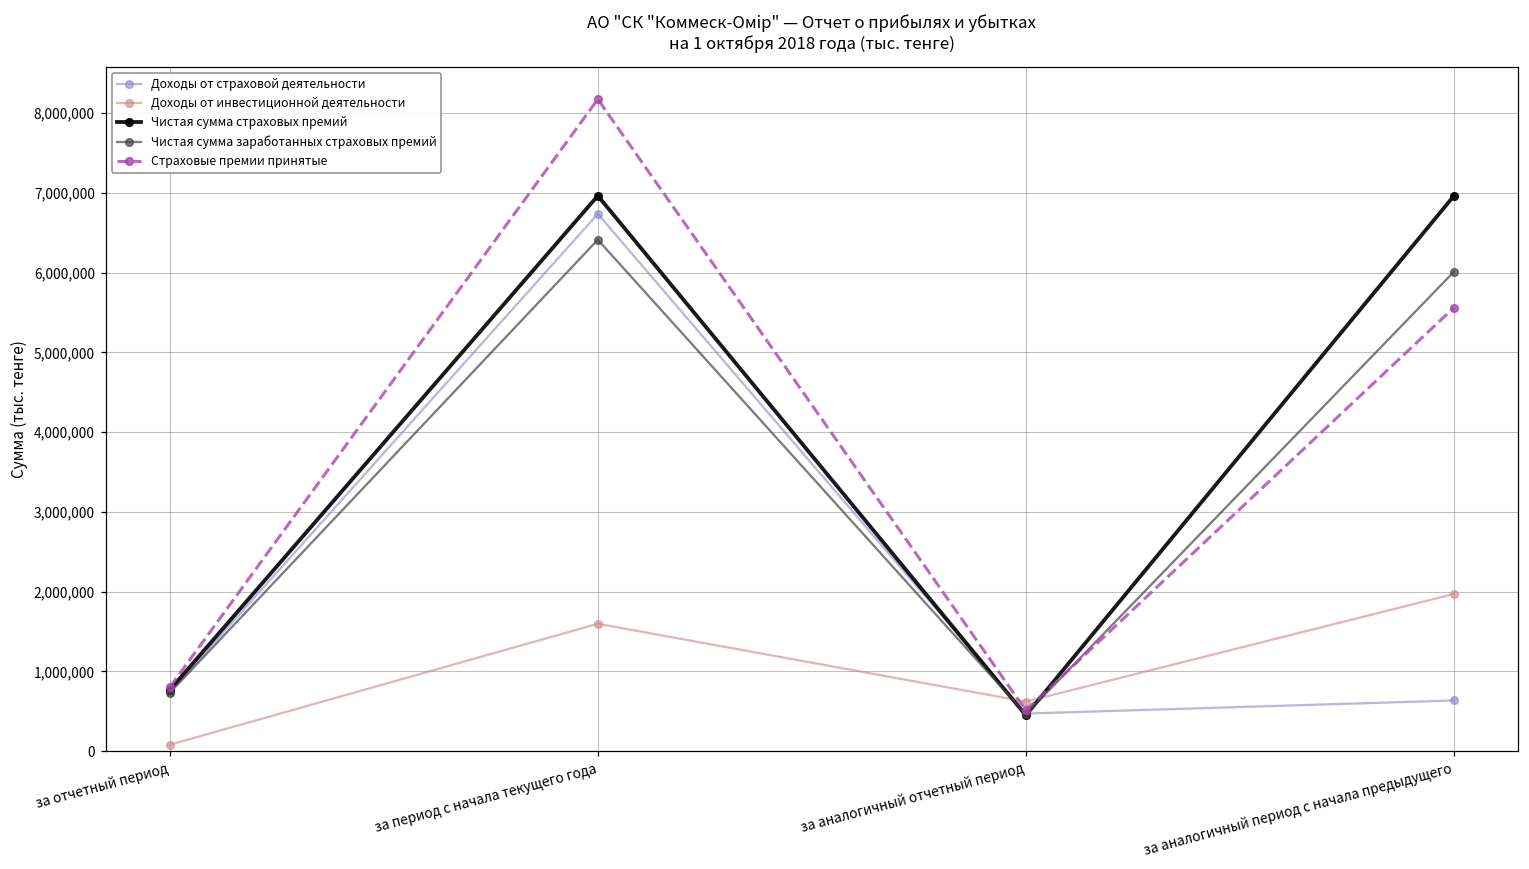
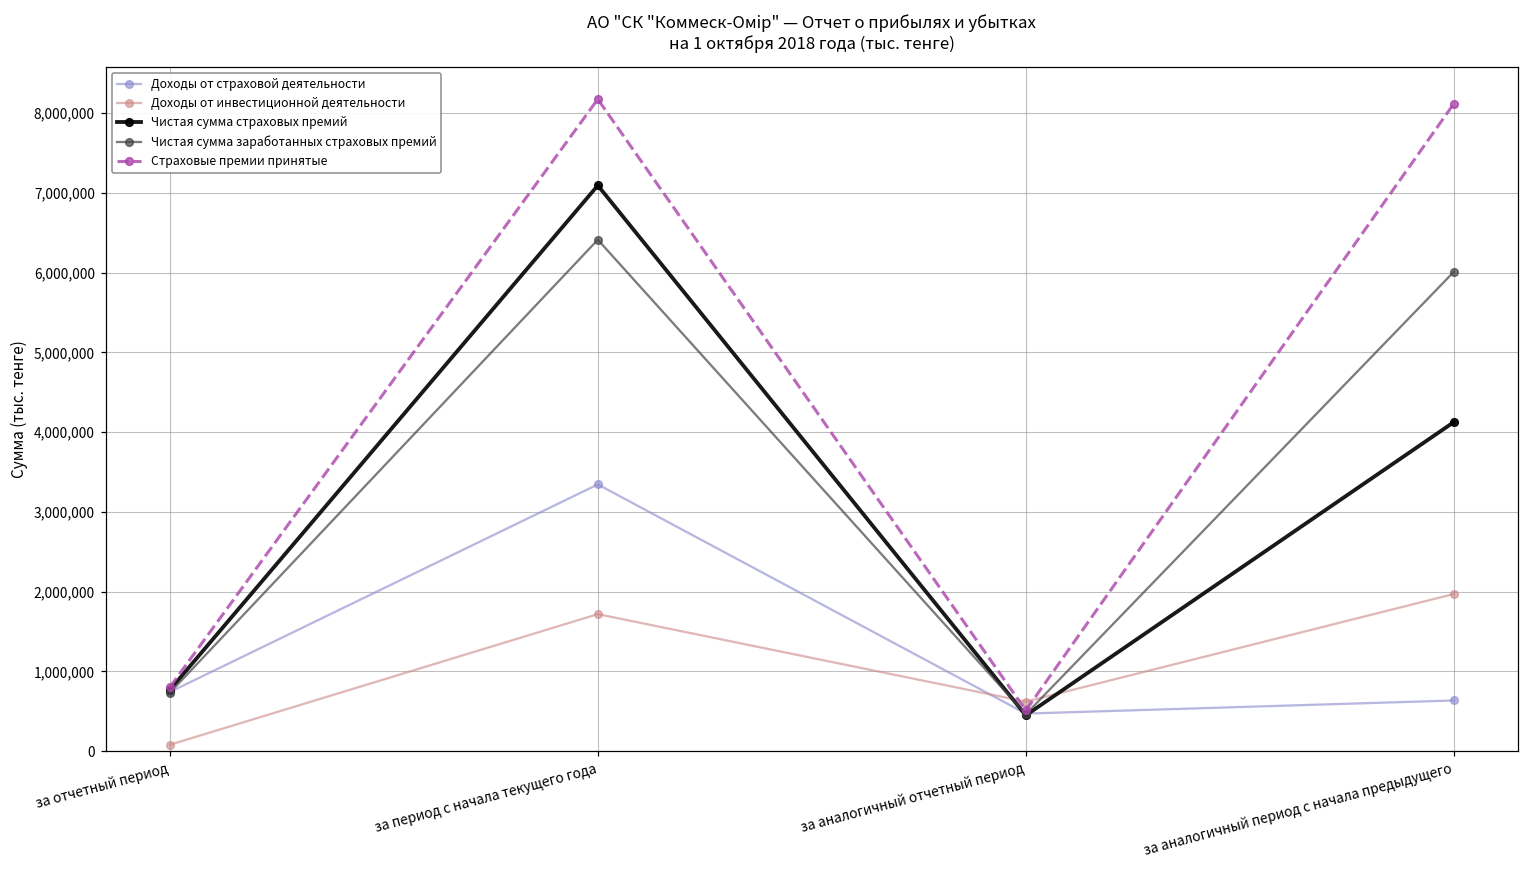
  {
    "Доходы от страховой деятельности": {
-     "за период с начала текущего года": "6,700,000",
+     "за период с начала текущего года": "3,300,000",
      "за аналогичный период с начала предыдущего": "600,000"
    },
    "Доходы от инвестиционной деятельности": {
      "за отчетный период": "100,000",
-     "за период с начала текущего года": "1,600,000",
+     "за период с начала текущего года": "1,700,000",
      "за аналогичный отчетный период": "600,000",
      "за аналогичный период с начала предыдущего": "2,000,000"
    },
    "Чистая сумма страховых премий": {
-     "за период с начала текущего года": "7,000,000",
-     "за аналогичный период с начала предыдущего": "7,000,000"
+     "за период с начала текущего года": "7,100,000",
+     "за аналогичный период с начала предыдущего": "4,100,000"
    },
    "Чистая сумма заработанных страховых премий": {
      "за период с начала текущего года": "6,400,000",
      "за аналогичный период с начала предыдущего": "6,000,000"
    },
    "Страховые премии принятые": {
      "за период с начала текущего года": "8,200,000",
      "за аналогичный отчетный период": "500,000",
-     "за аналогичный период с начала предыдущего": "5,600,000"
+     "за аналогичный период с начала предыдущего": "8,100,000"
    }
  }
